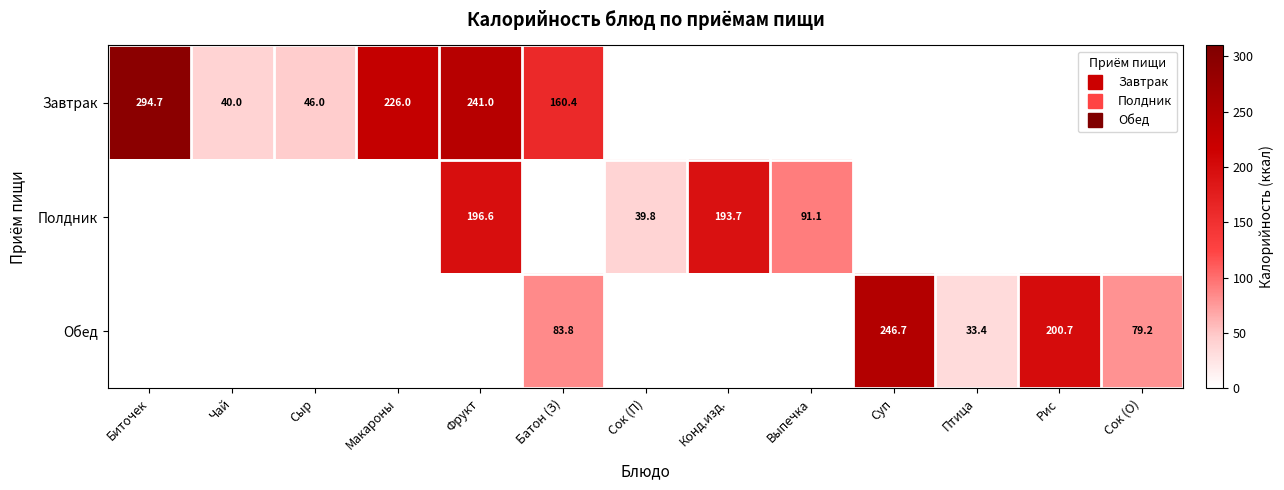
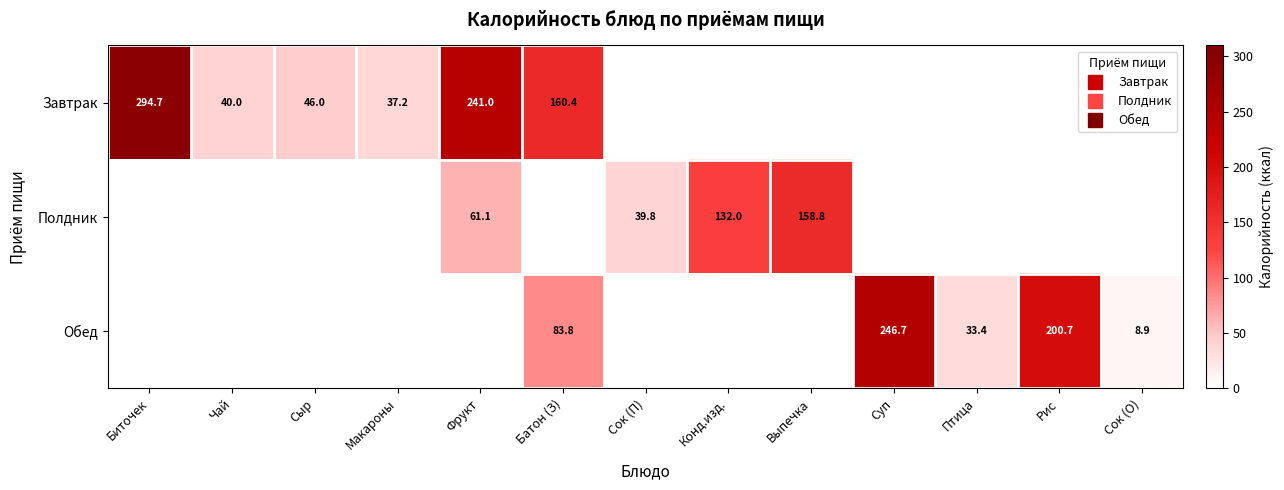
  {
    "Завтрак": {
      "Биточек": 294.7,
      "Чай": 40.0,
      "Сыр": 46.0,
-     "Макароны": 226.0,
+     "Макароны": 37.2,
      "Фрукт": 241.0,
      "Батон (З)": 160.4
    },
    "Полдник": {
-     "Фрукт": 196.6,
+     "Фрукт": 61.1,
      "Сок (П)": 39.8,
-     "Конд.изд.": 193.7,
-     "Выпечка": 91.1
+     "Конд.изд.": 132.0,
+     "Выпечка": 158.8
    },
    "Обед": {
      "Батон (З)": 83.8,
      "Суп": 246.7,
      "Птица": 33.4,
      "Рис": 200.7,
-     "Сок (О)": 79.2
+     "Сок (О)": 8.9
    }
  }
